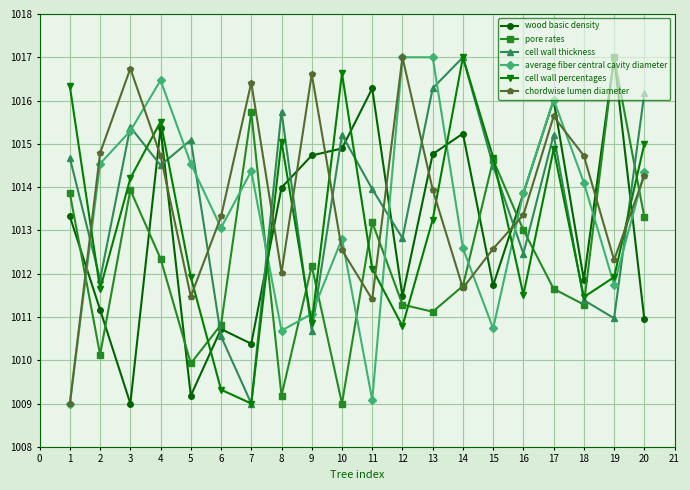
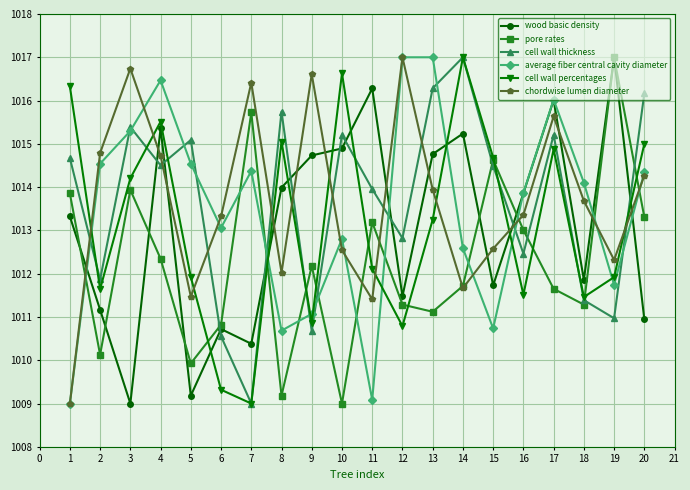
  {
    "chordwise lumen diameter": {
      "2": 1014.8,
      "3": 1016.7,
      "4": 1014.7,
      "5": 1011.5,
      "6": 1013.3,
      "7": 1016.4,
      "8": 1012.0,
      "9": 1016.6,
      "10": 1012.5,
      "11": 1011.4,
      "13": 1013.9,
      "15": 1012.6,
      "16": 1013.4,
      "17": 1015.6,
-     "18": 1014.7,
+     "18": 1013.7,
      "19": 1012.3,
      "20": 1014.3
    }
  }
